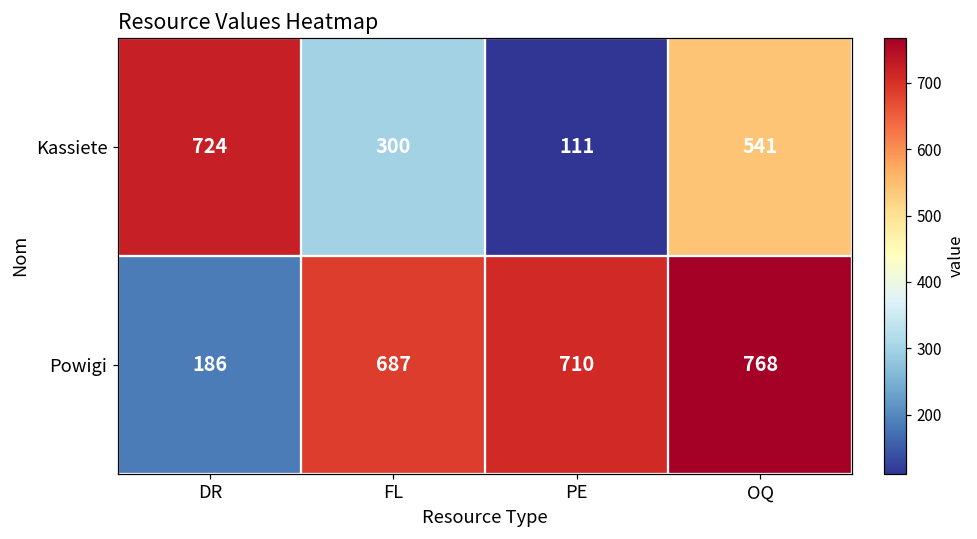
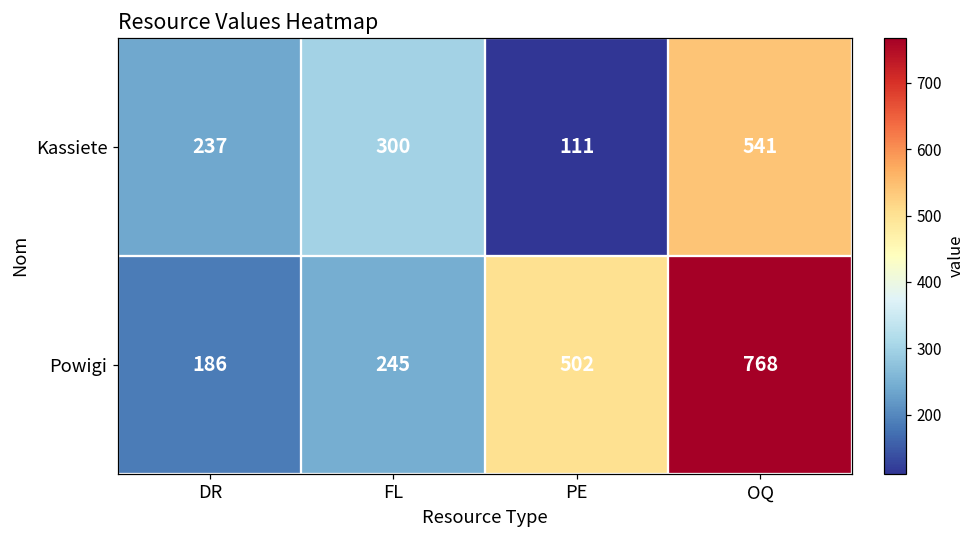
  {
    "Kassiete": {
-     "DR": 724,
+     "DR": 237,
      "FL": 300,
      "PE": 111,
      "OQ": 541
    },
    "Powigi": {
      "DR": 186,
-     "FL": 687,
-     "PE": 710,
+     "FL": 245,
+     "PE": 502,
      "OQ": 768
    }
  }
